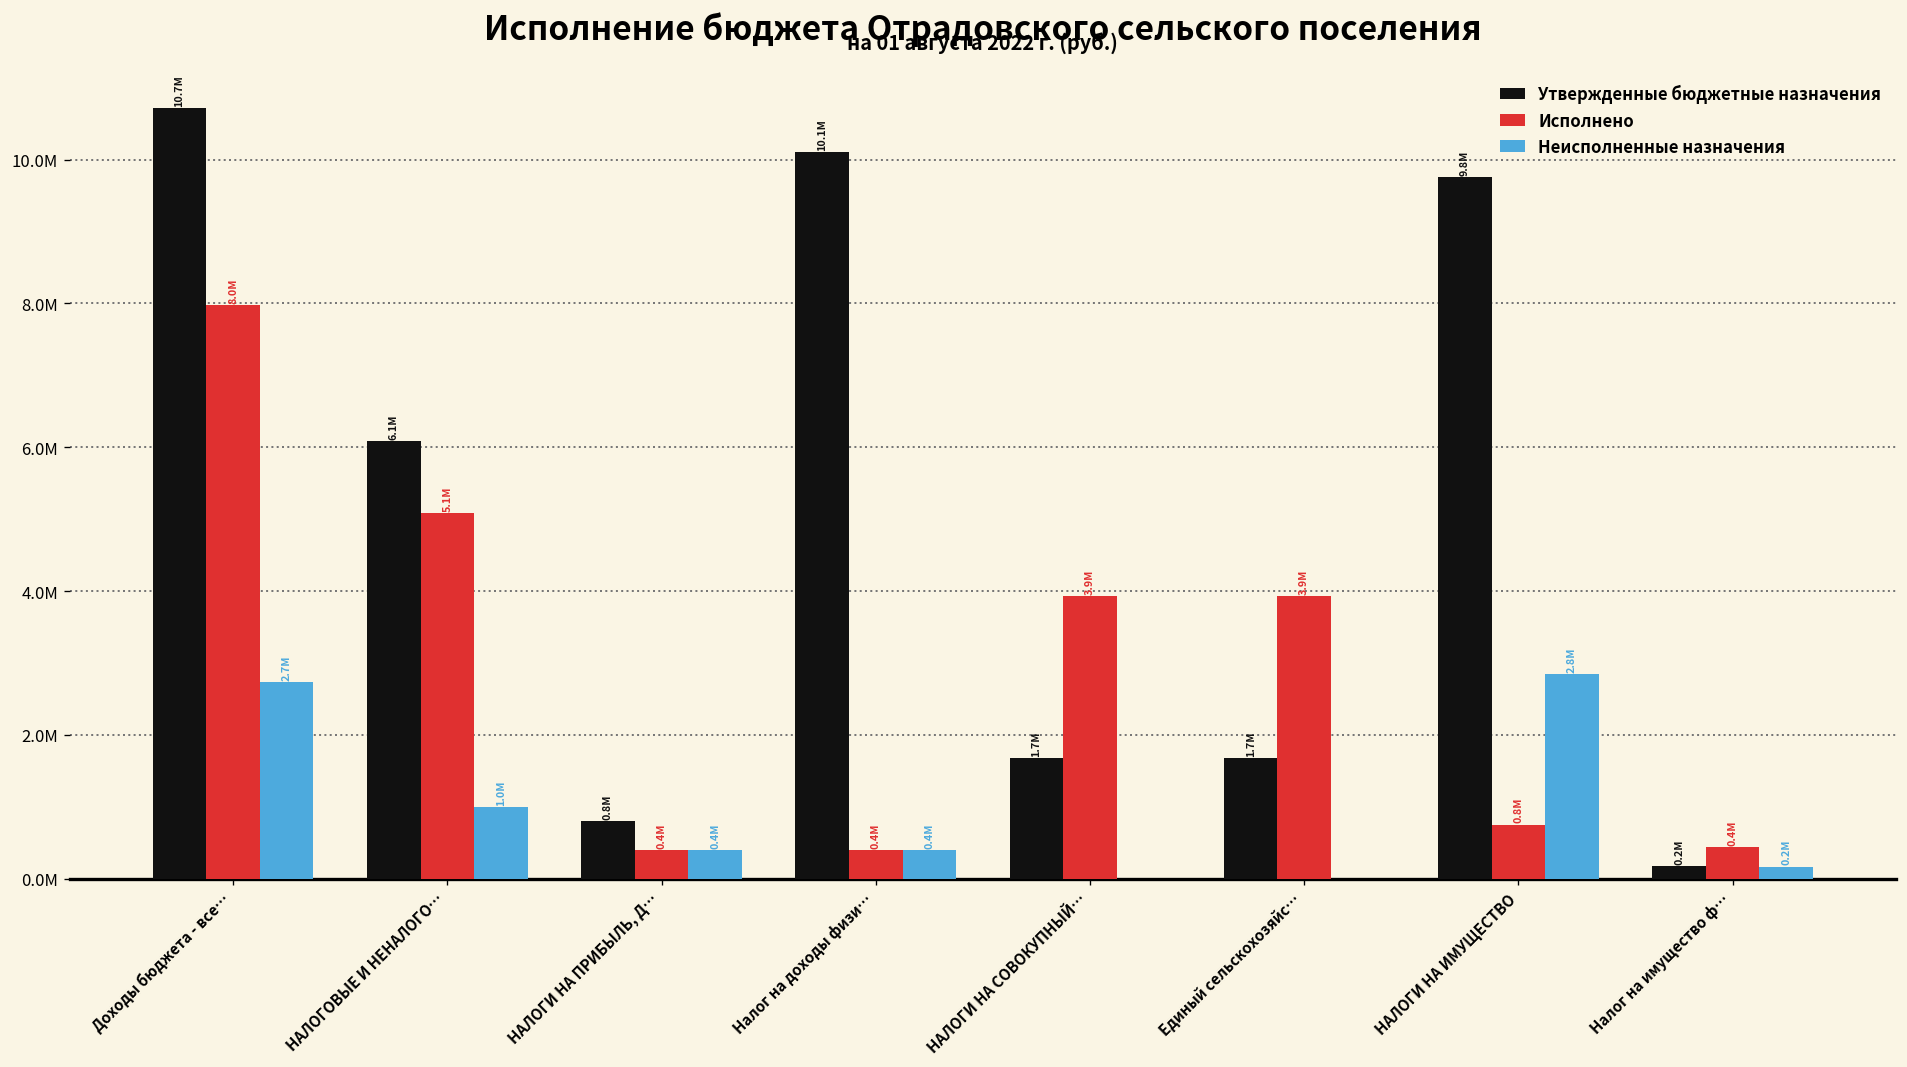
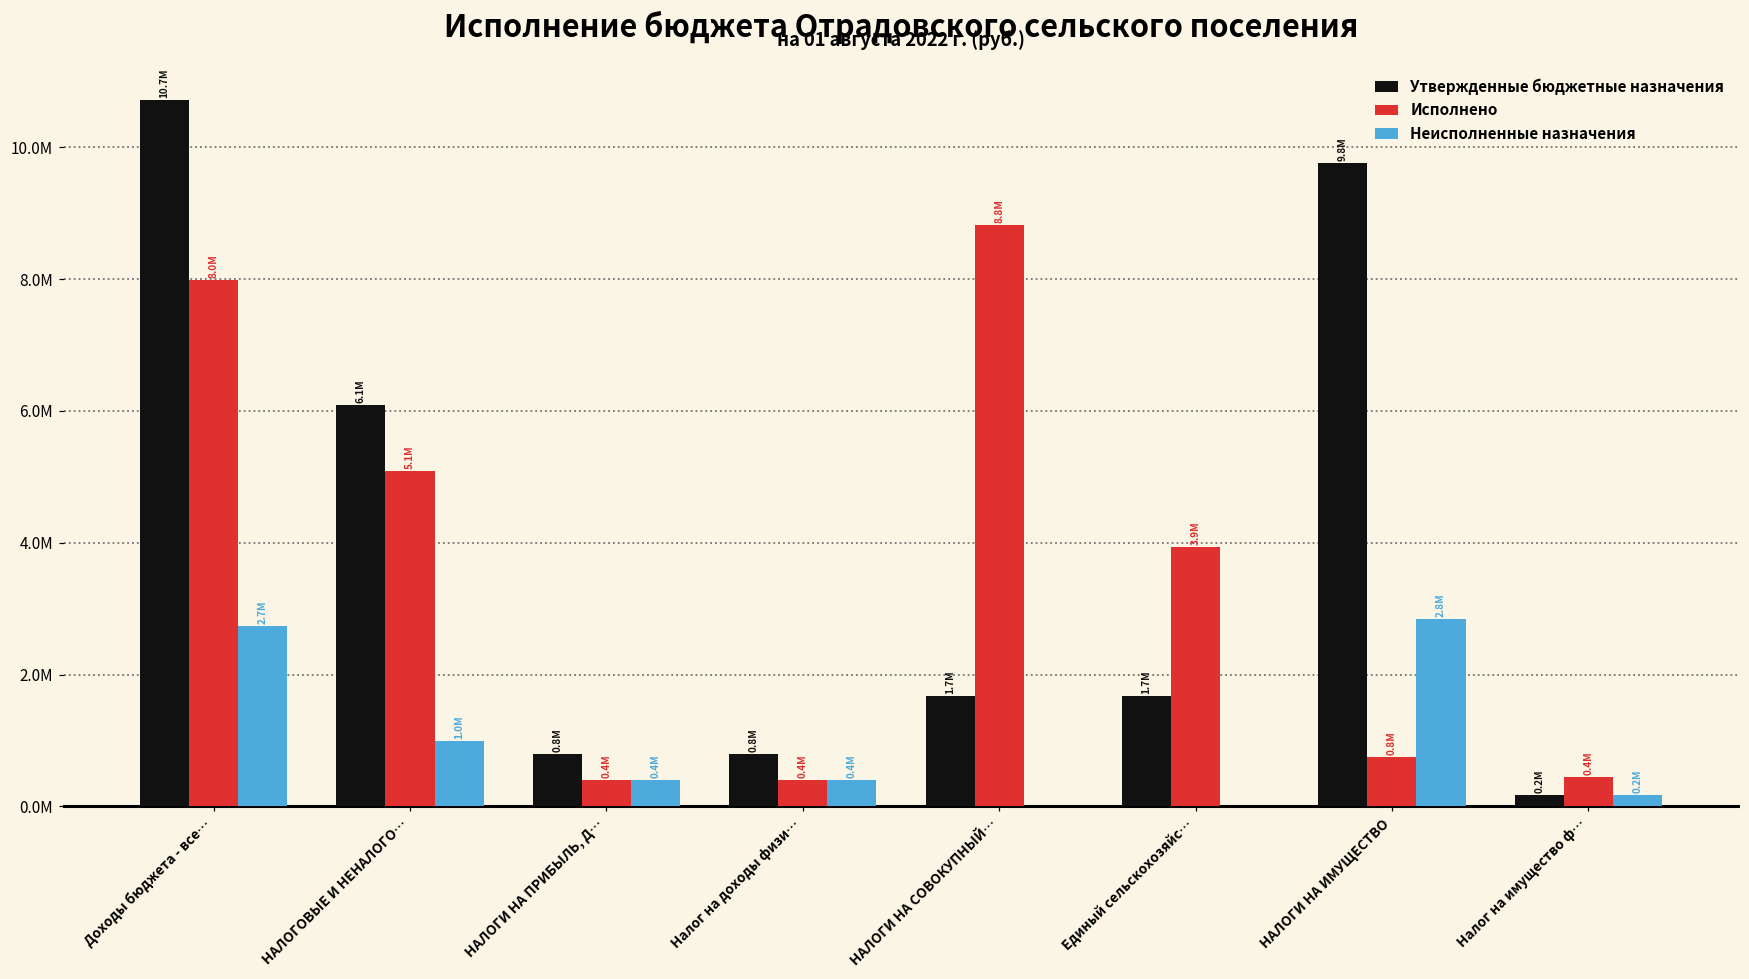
  {
    "Утвержденные бюджетные назначения": {
      "Доходы бюджета - все…": "10.7M",
      "НАЛОГОВЫЕ И НЕНАЛОГО…": "6.1M",
      "НАЛОГИ НА ПРИБЫЛЬ, Д…": "0.8M",
-     "Налог на доходы физи…": "10.1M",
+     "Налог на доходы физи…": "0.8M",
      "НАЛОГИ НА СОВОКУПНЫЙ…": "1.7M",
      "Единый сельскохозяйс…": "1.7M",
      "НАЛОГИ НА ИМУЩЕСТВО": "9.8M",
      "Налог на имущество ф…": "0.2M"
    },
    "Исполнено": {
      "Доходы бюджета - все…": "8.0M",
      "НАЛОГОВЫЕ И НЕНАЛОГО…": "5.1M",
      "НАЛОГИ НА ПРИБЫЛЬ, Д…": "0.4M",
      "Налог на доходы физи…": "0.4M",
-     "НАЛОГИ НА СОВОКУПНЫЙ…": "3.9M",
+     "НАЛОГИ НА СОВОКУПНЫЙ…": "8.8M",
      "Единый сельскохозяйс…": "3.9M",
      "НАЛОГИ НА ИМУЩЕСТВО": "0.8M",
      "Налог на имущество ф…": "0.4M"
    },
    "Неисполненные назначения": {
      "Доходы бюджета - все…": "2.7M",
      "НАЛОГОВЫЕ И НЕНАЛОГО…": "1.0M",
      "НАЛОГИ НА ПРИБЫЛЬ, Д…": "0.4M",
      "Налог на доходы физи…": "0.4M",
      "НАЛОГИ НА ИМУЩЕСТВО": "2.8M",
      "Налог на имущество ф…": "0.2M"
    }
  }
